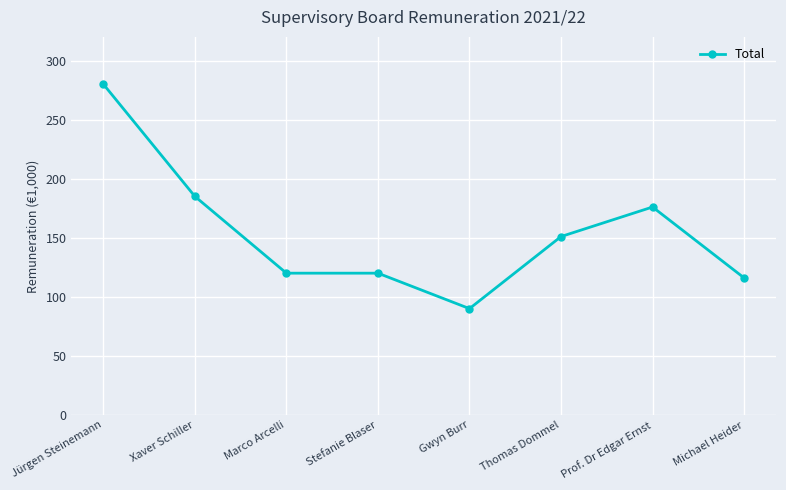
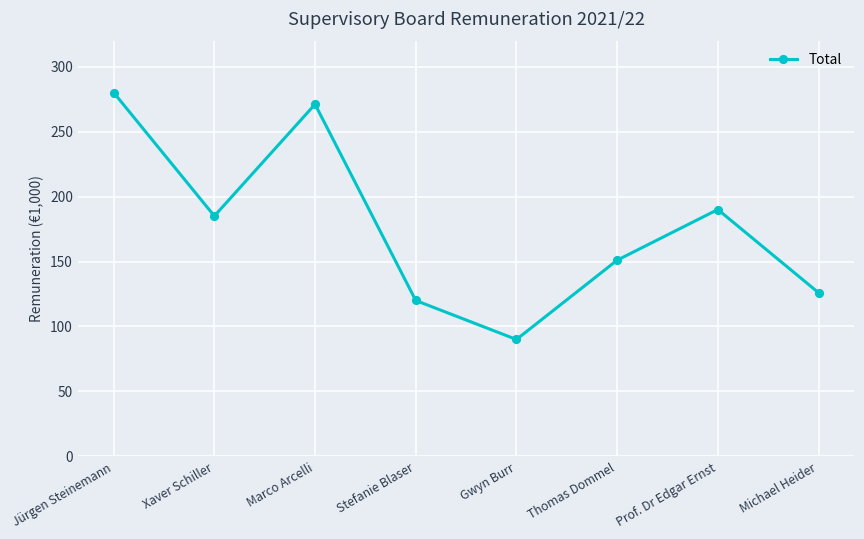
  {
    "Jürgen Steinemann": 280,
    "Xaver Schiller": 185,
-   "Marco Arcelli": 120,
+   "Marco Arcelli": 271,
    "Stefanie Blaser": 120,
    "Gwyn Burr": 90,
    "Thomas Dommel": 151,
-   "Prof. Dr Edgar Ernst": 176,
-   "Michael Heider": 116
+   "Prof. Dr Edgar Ernst": 190,
+   "Michael Heider": 126
  }
